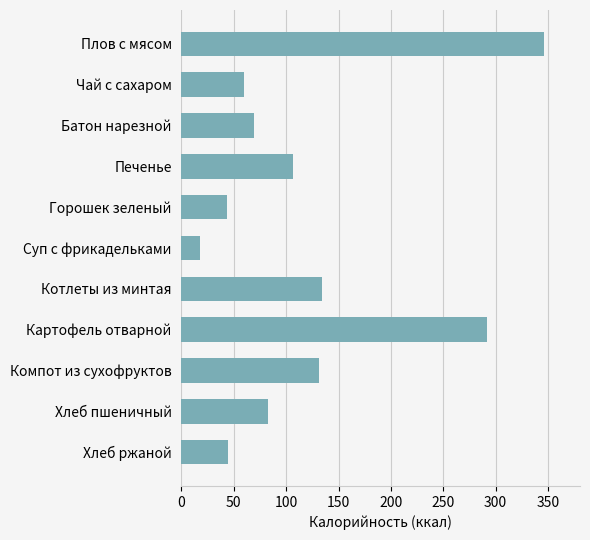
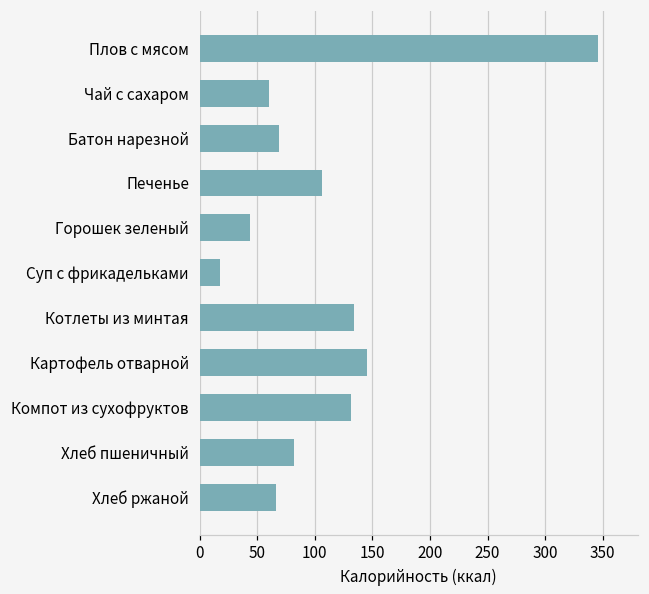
  {
    "Плов с мясом": 346,
    "Чай с сахаром": 60,
    "Батон нарезной": 69,
    "Печенье": 107,
    "Горошек зеленый": 44,
    "Суп с фрикадельками": 18,
    "Котлеты из минтая": 134,
-   "Картофель отварной": 292,
+   "Картофель отварной": 145,
    "Компот из сухофруктов": 131,
    "Хлеб пшеничный": 82,
-   "Хлеб ржаной": 44
+   "Хлеб ржаной": 66
  }
